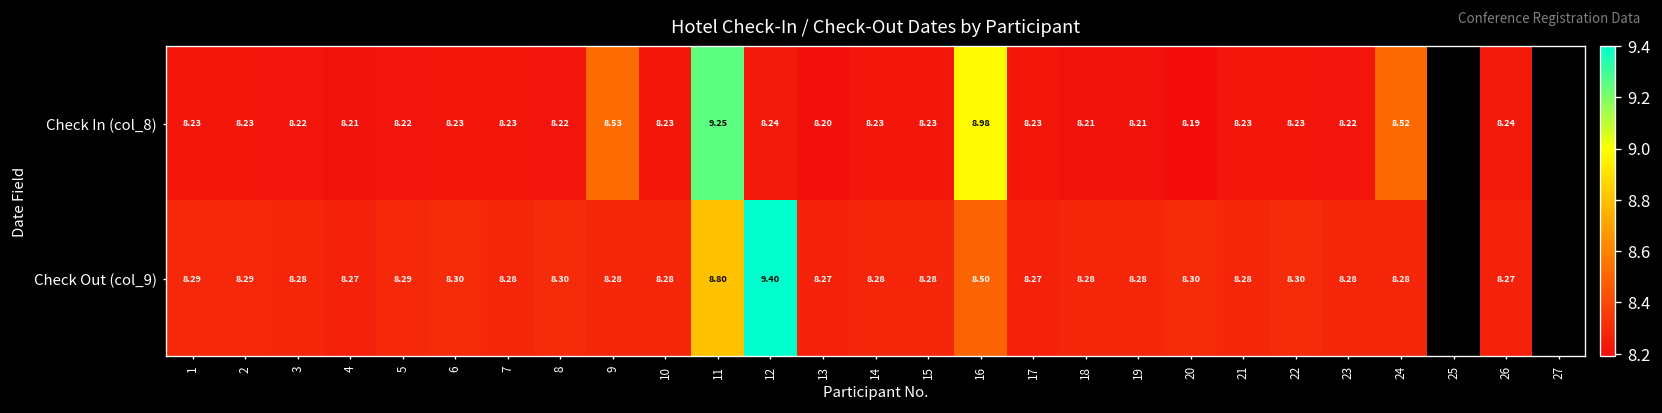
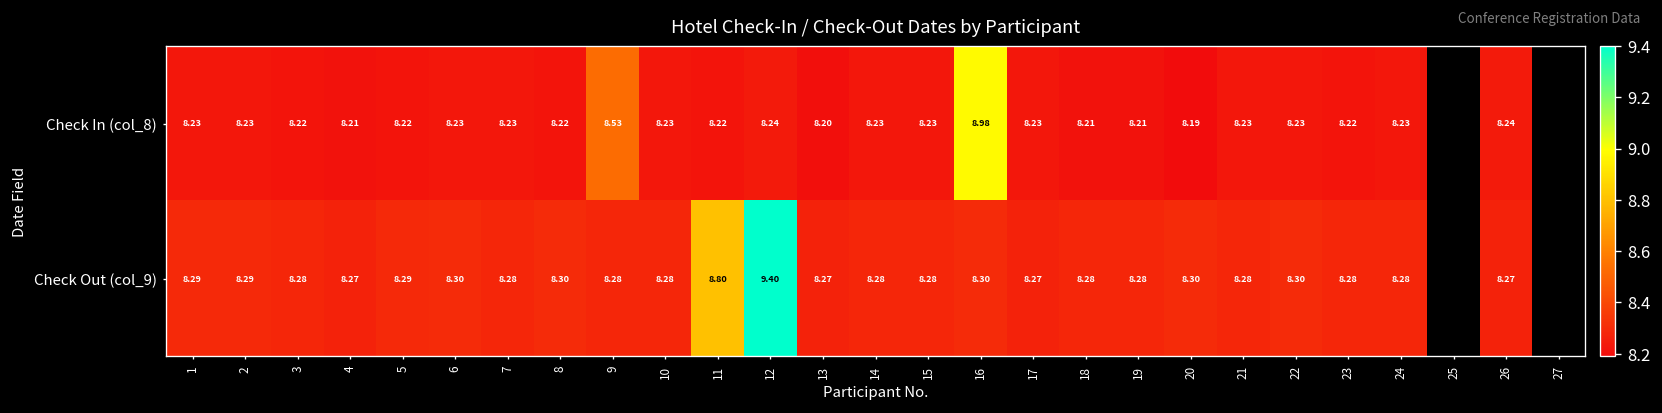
  {
    "Check In (col_8)": {
      "1": 8.23,
      "2": 8.23,
      "3": 8.22,
      "4": 8.21,
      "5": 8.22,
      "6": 8.23,
      "7": 8.23,
      "8": 8.22,
      "9": 8.53,
      "10": 8.23,
-     "11": 9.25,
+     "11": 8.22,
      "12": 8.24,
      "13": 8.20,
      "14": 8.23,
      "15": 8.23,
      "16": 8.98,
      "17": 8.23,
      "18": 8.21,
      "19": 8.21,
      "20": 8.19,
      "21": 8.23,
      "22": 8.23,
      "23": 8.22,
-     "24": 8.52,
+     "24": 8.23,
      "26": 8.24
    },
    "Check Out (col_9)": {
      "1": 8.29,
      "2": 8.29,
      "3": 8.28,
      "4": 8.27,
      "5": 8.29,
      "6": 8.30,
      "7": 8.28,
      "8": 8.30,
      "9": 8.28,
      "10": 8.28,
      "11": 8.80,
      "12": 9.40,
      "13": 8.27,
      "14": 8.28,
      "15": 8.28,
-     "16": 8.50,
+     "16": 8.30,
      "17": 8.27,
      "18": 8.28,
      "19": 8.28,
      "20": 8.30,
      "21": 8.28,
      "22": 8.30,
      "23": 8.28,
      "24": 8.28,
      "26": 8.27
    }
  }
